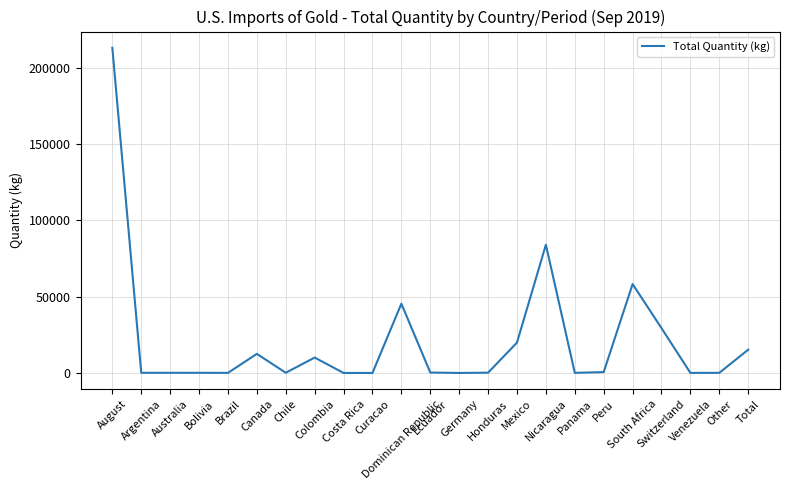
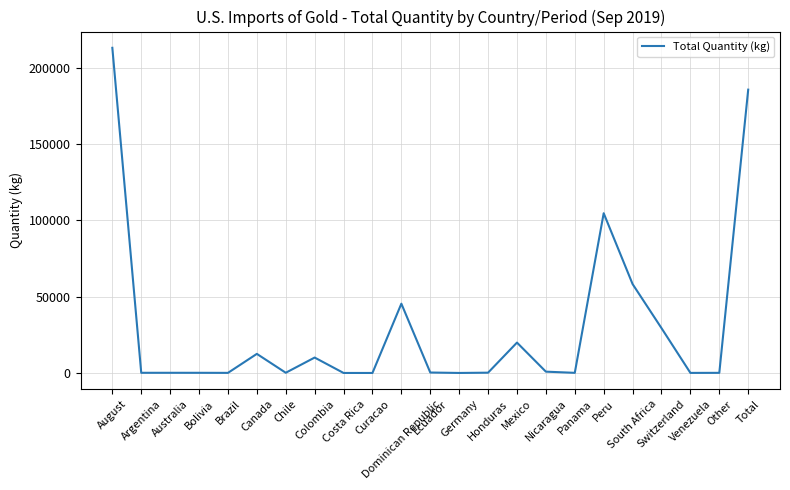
  {
    "August": 213000,
    "Argentina": 0,
    "Australia": 0,
    "Bolivia": 0,
    "Brazil": 0,
    "Canada": 13000,
    "Chile": 0,
    "Colombia": 10000,
    "Costa Rica": 0,
    "Curacao": 0,
    "Dominican Republic": 45000,
    "Ecuador": 0,
    "Germany": 0,
    "Honduras": 0,
    "Mexico": 20000,
-   "Nicaragua": 84000,
+   "Nicaragua": 1000,
    "Panama": 0,
-   "Peru": 1000,
+   "Peru": 105000,
    "South Africa": 58000,
    "Switzerland": 29000,
    "Venezuela": 0,
    "Other": 0,
-   "Total": 15000
+   "Total": 186000
  }
